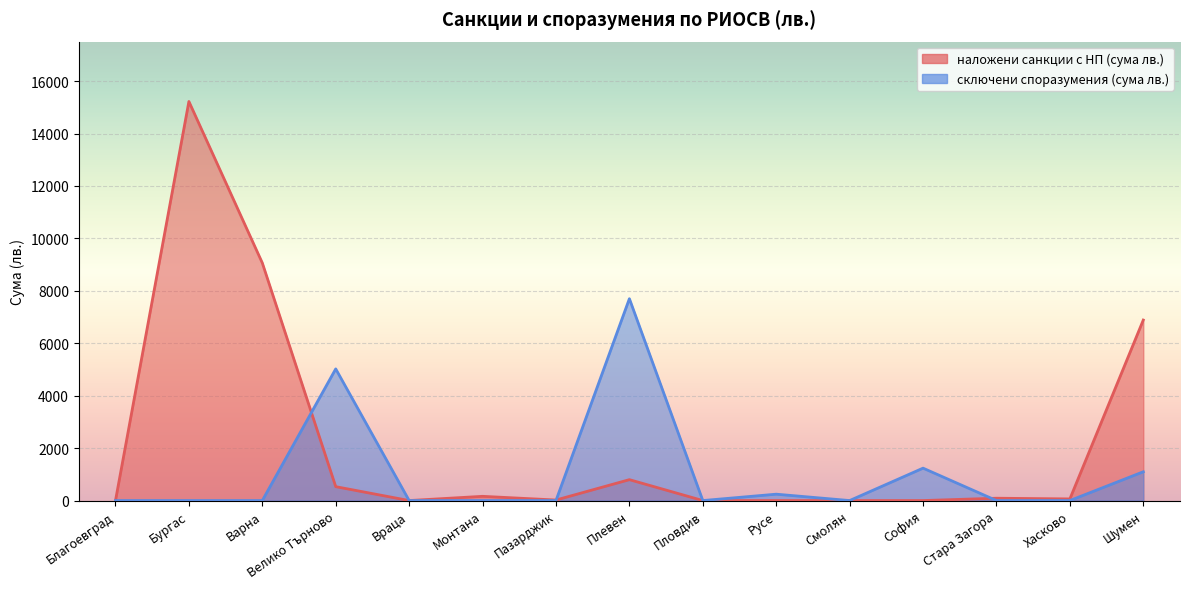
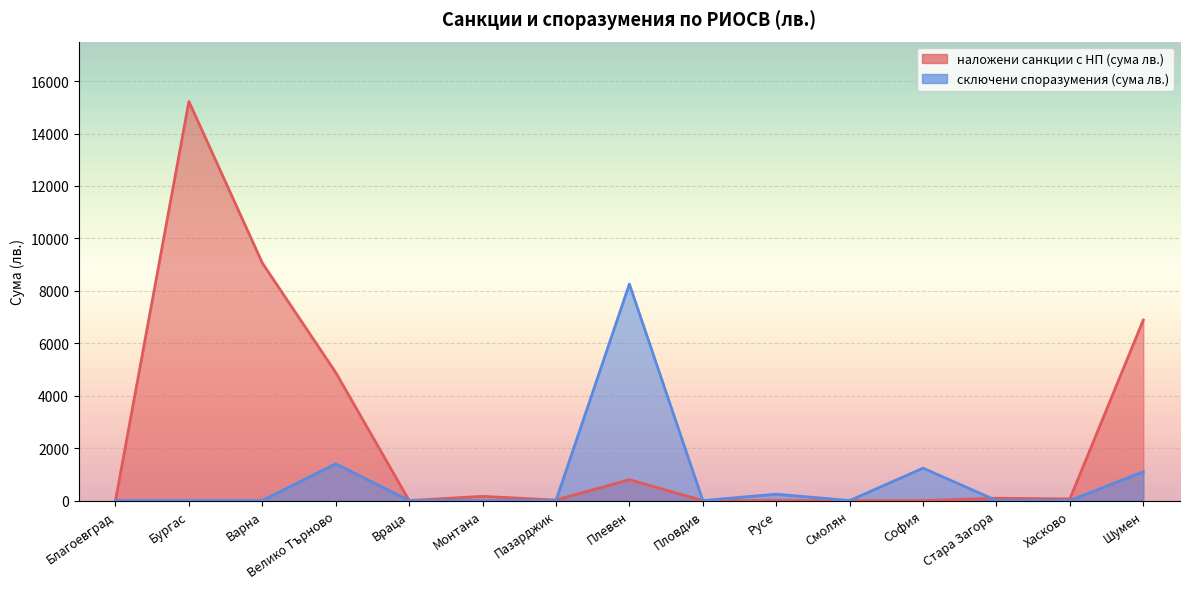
  {
    "наложени санкции с НП (сума лв.)": {
      "Бургас": 15200,
      "Варна": 9100,
-     "Велико Търново": 500,
+     "Велико Търново": 4900,
      "Монтана": 200,
      "Плевен": 800,
      "Русе": 0,
      "София": 0,
      "Шумен": 6900
    },
    "сключени споразумения (сума лв.)": {
      "Бургас": 0,
      "Варна": 0,
-     "Велико Търново": 5000,
+     "Велико Търново": 1400,
      "Монтана": 0,
-     "Плевен": 7700,
+     "Плевен": 8300,
      "Русе": 200,
      "София": 1200,
      "Шумен": 1100
    }
  }
